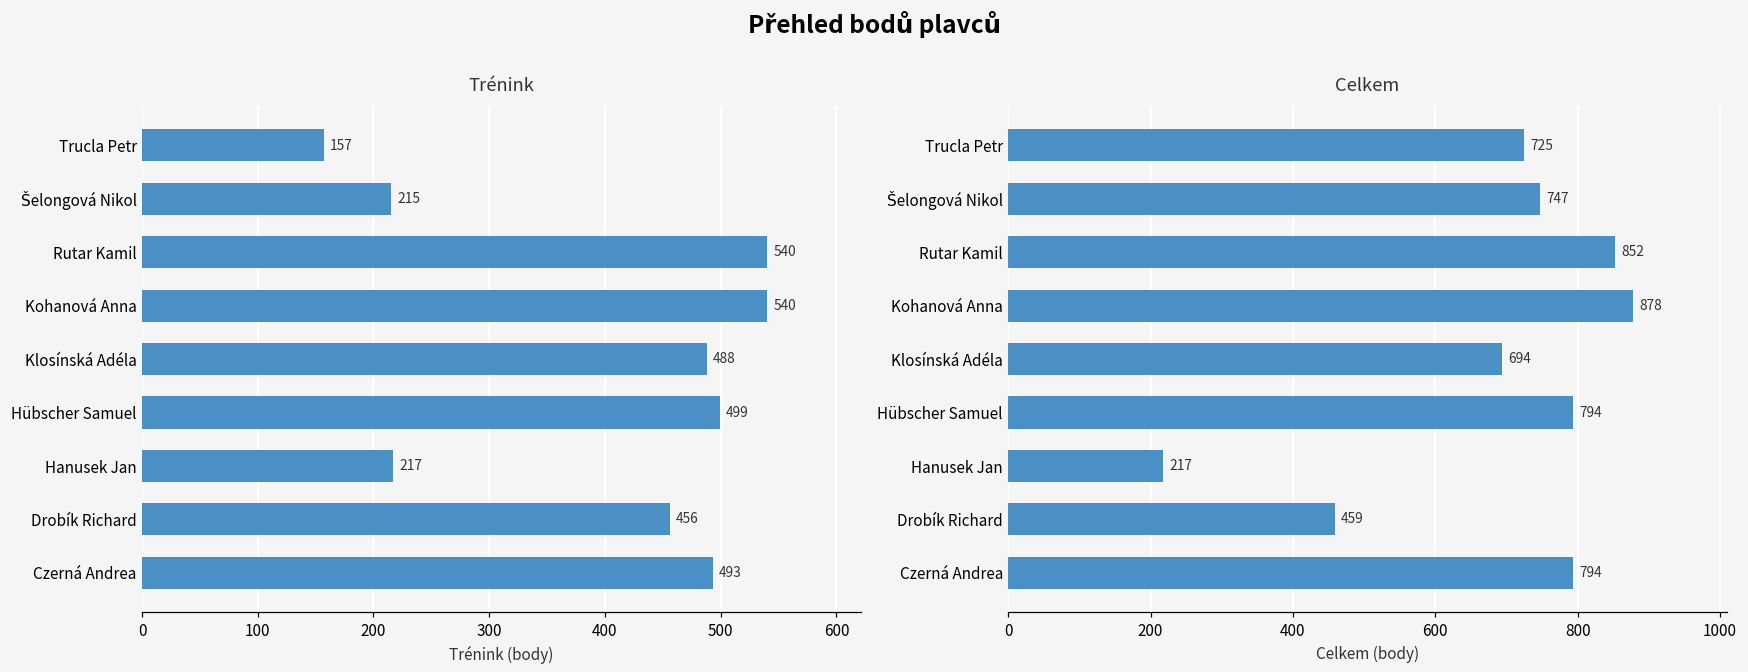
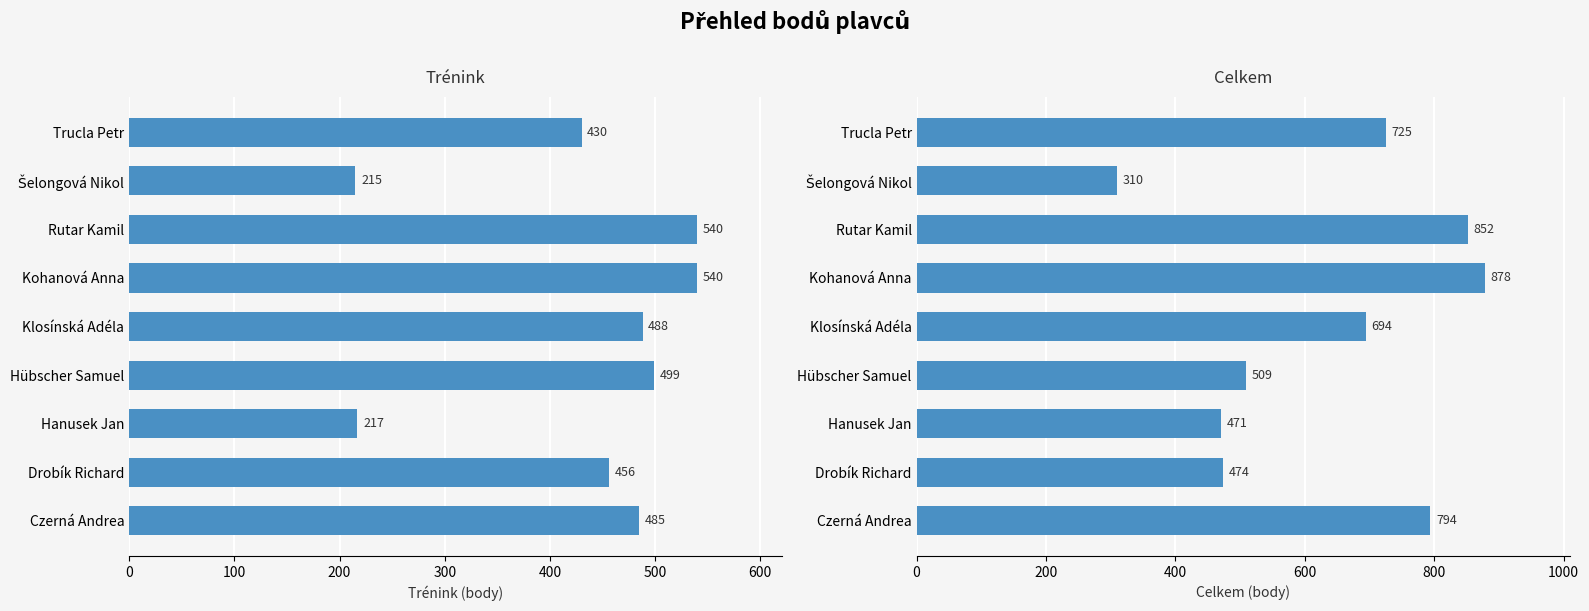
  {
    "Trénink": {
-     "Trucla Petr": 157,
+     "Trucla Petr": 430,
      "Šelongová Nikol": 215,
      "Rutar Kamil": 540,
      "Kohanová Anna": 540,
      "Klosínská Adéla": 488,
      "Hübscher Samuel": 499,
      "Hanusek Jan": 217,
      "Drobík Richard": 456,
-     "Czerná Andrea": 493
+     "Czerná Andrea": 485
    },
    "Celkem": {
      "Trucla Petr": 725,
-     "Šelongová Nikol": 747,
+     "Šelongová Nikol": 310,
      "Rutar Kamil": 852,
      "Kohanová Anna": 878,
      "Klosínská Adéla": 694,
-     "Hübscher Samuel": 794,
-     "Hanusek Jan": 217,
-     "Drobík Richard": 459,
+     "Hübscher Samuel": 509,
+     "Hanusek Jan": 471,
+     "Drobík Richard": 474,
      "Czerná Andrea": 794
    }
  }
